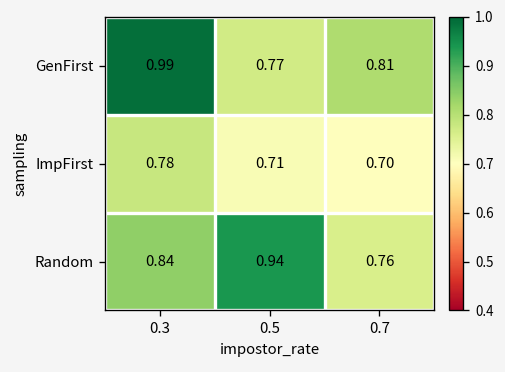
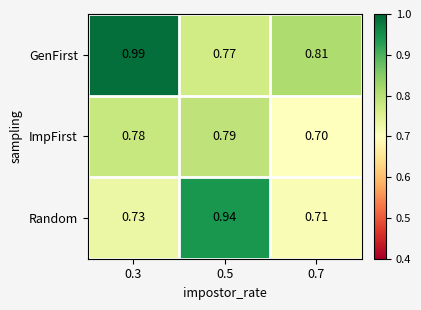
  {
    "GenFirst": {
      "0.3": 0.99,
      "0.5": 0.77,
      "0.7": 0.81
    },
    "ImpFirst": {
      "0.3": 0.78,
-     "0.5": 0.71,
+     "0.5": 0.79,
      "0.7": 0.70
    },
    "Random": {
-     "0.3": 0.84,
+     "0.3": 0.73,
      "0.5": 0.94,
-     "0.7": 0.76
+     "0.7": 0.71
    }
  }
